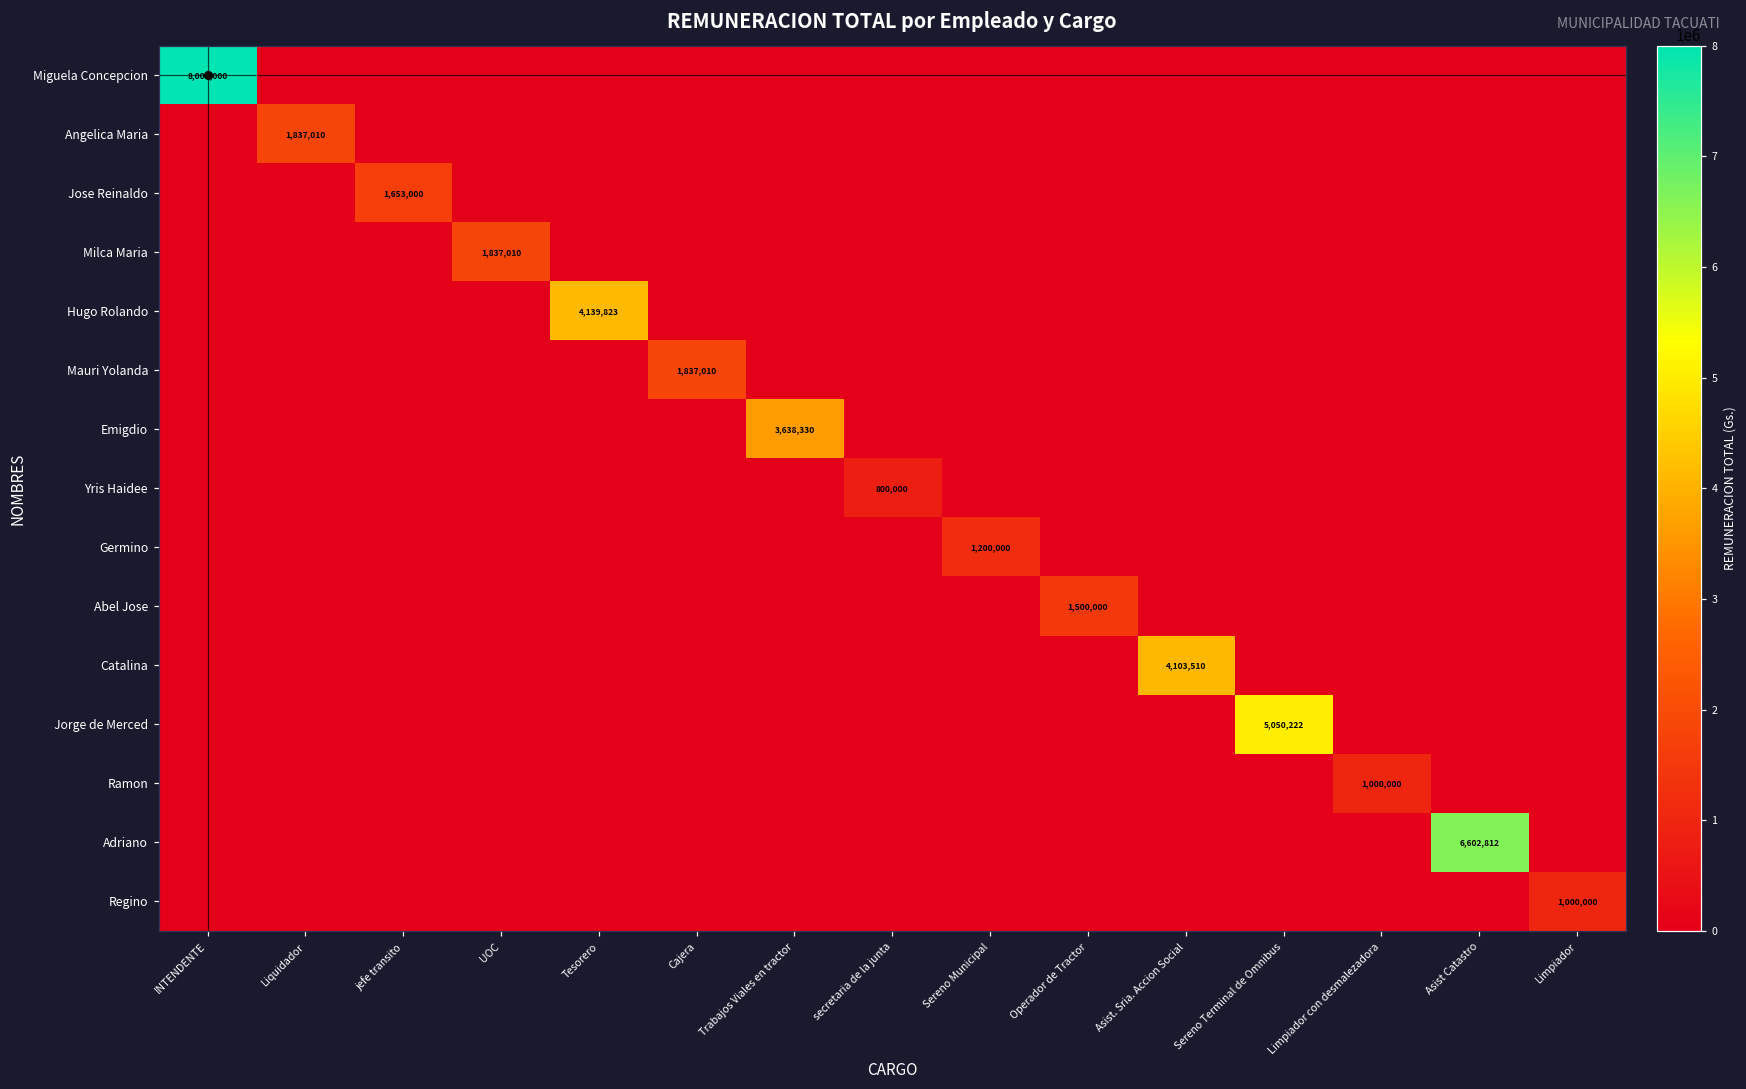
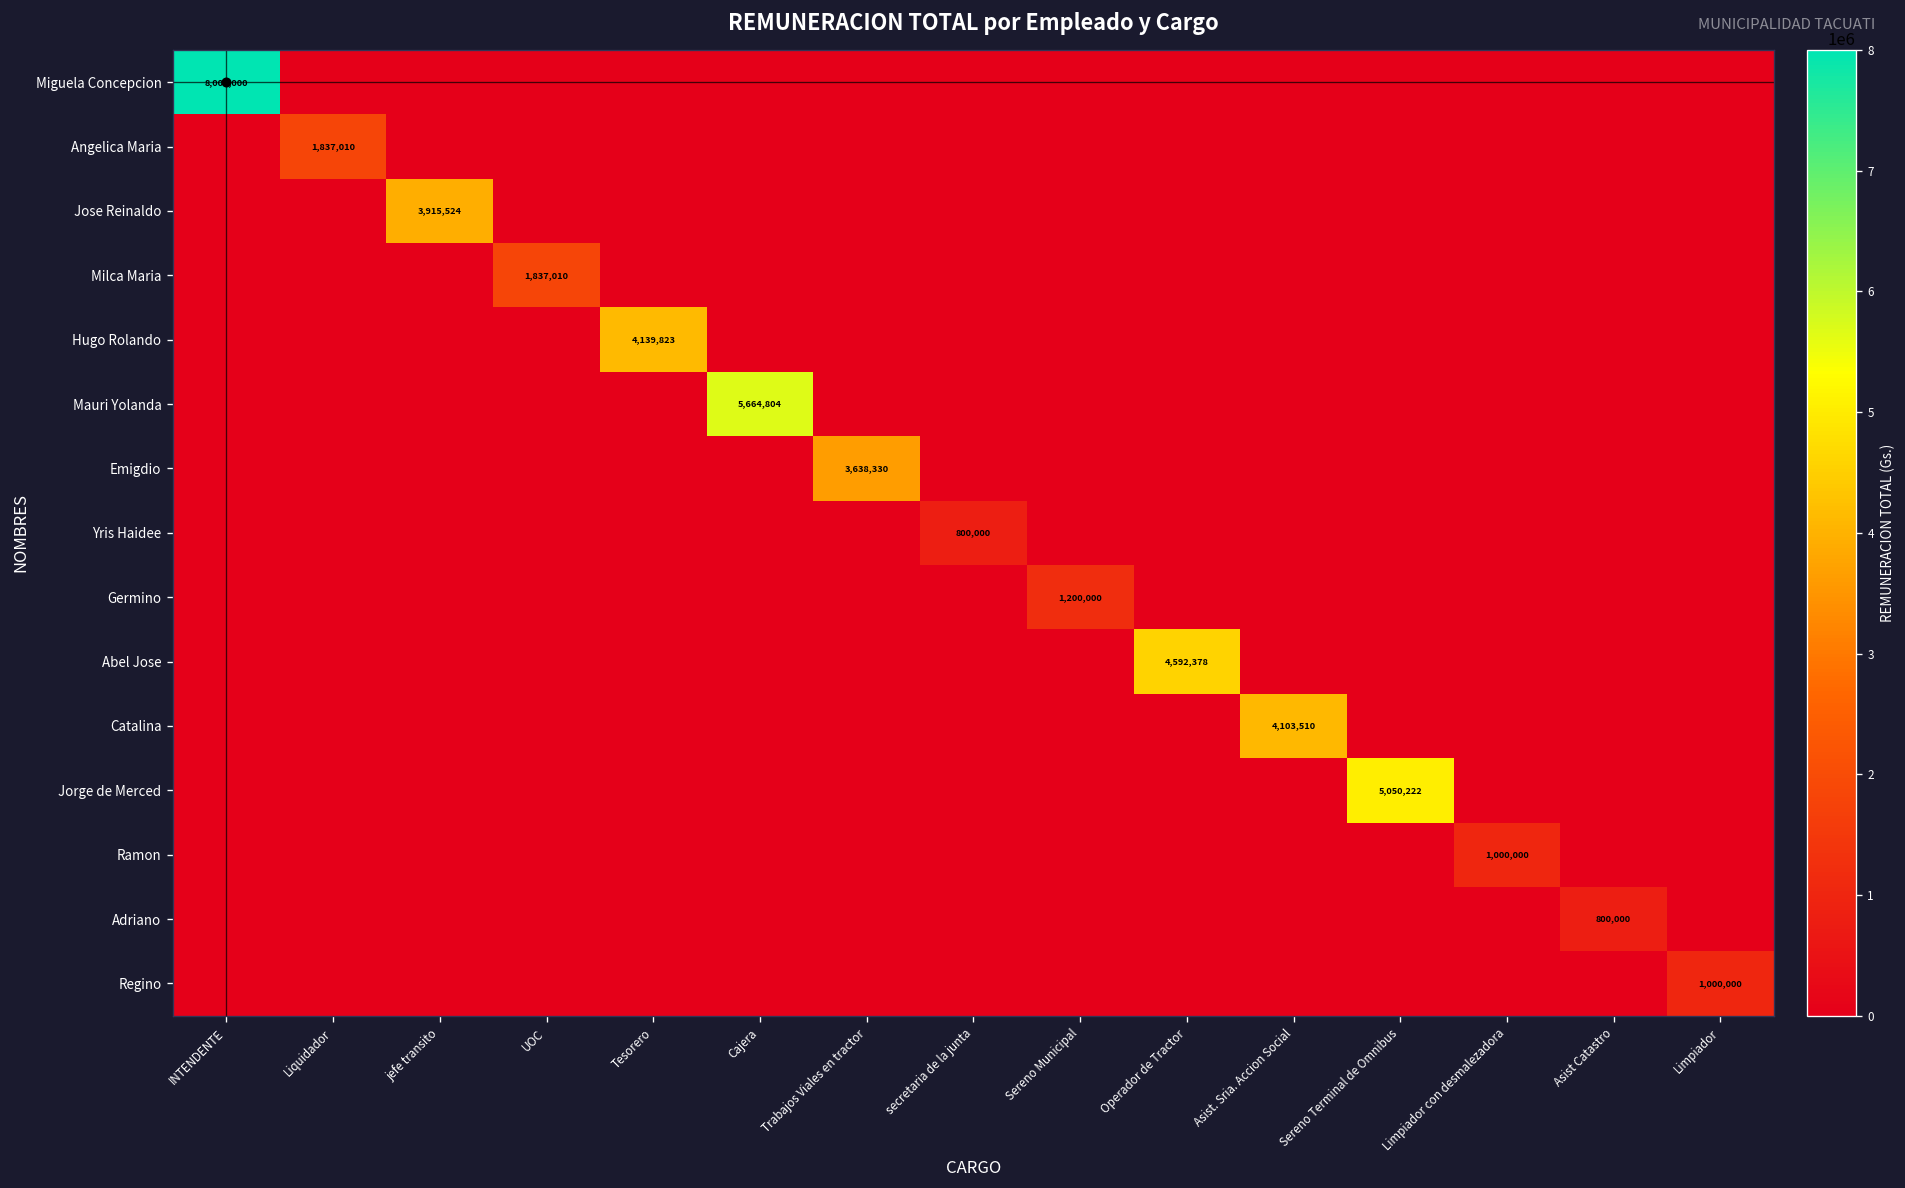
  {
    "Angelica Maria": {
      "Liquidador": "1,837,010"
    },
    "Jose Reinaldo": {
-     "jefe transito": "1,653,000"
+     "jefe transito": "3,915,524"
    },
    "Milca Maria": {
      "UOC": "1,837,010"
    },
    "Hugo Rolando": {
      "Tesorero": "4,139,823"
    },
    "Mauri Yolanda": {
-     "Cajera": "1,837,010"
+     "Cajera": "5,664,804"
    },
    "Emigdio": {
      "Trabajos Viales en tractor": "3,638,330"
    },
    "Yris Haidee": {
      "secretaria de la junta": "800,000"
    },
    "Germino": {
      "Sereno Municipal": "1,200,000"
    },
    "Abel Jose": {
-     "Operador de Tractor": "1,500,000"
+     "Operador de Tractor": "4,592,378"
    },
    "Catalina": {
      "Asist. Sria. Accion Social": "4,103,510"
    },
    "Jorge de Merced": {
      "Sereno Terminal de Omnibus": "5,050,222"
    },
    "Ramon": {
      "Limpiador con desmalezadora": "1,000,000"
    },
    "Adriano": {
-     "Asist Catastro": "6,602,812"
+     "Asist Catastro": "800,000"
    },
    "Regino": {
      "Limpiador": "1,000,000"
    }
  }
